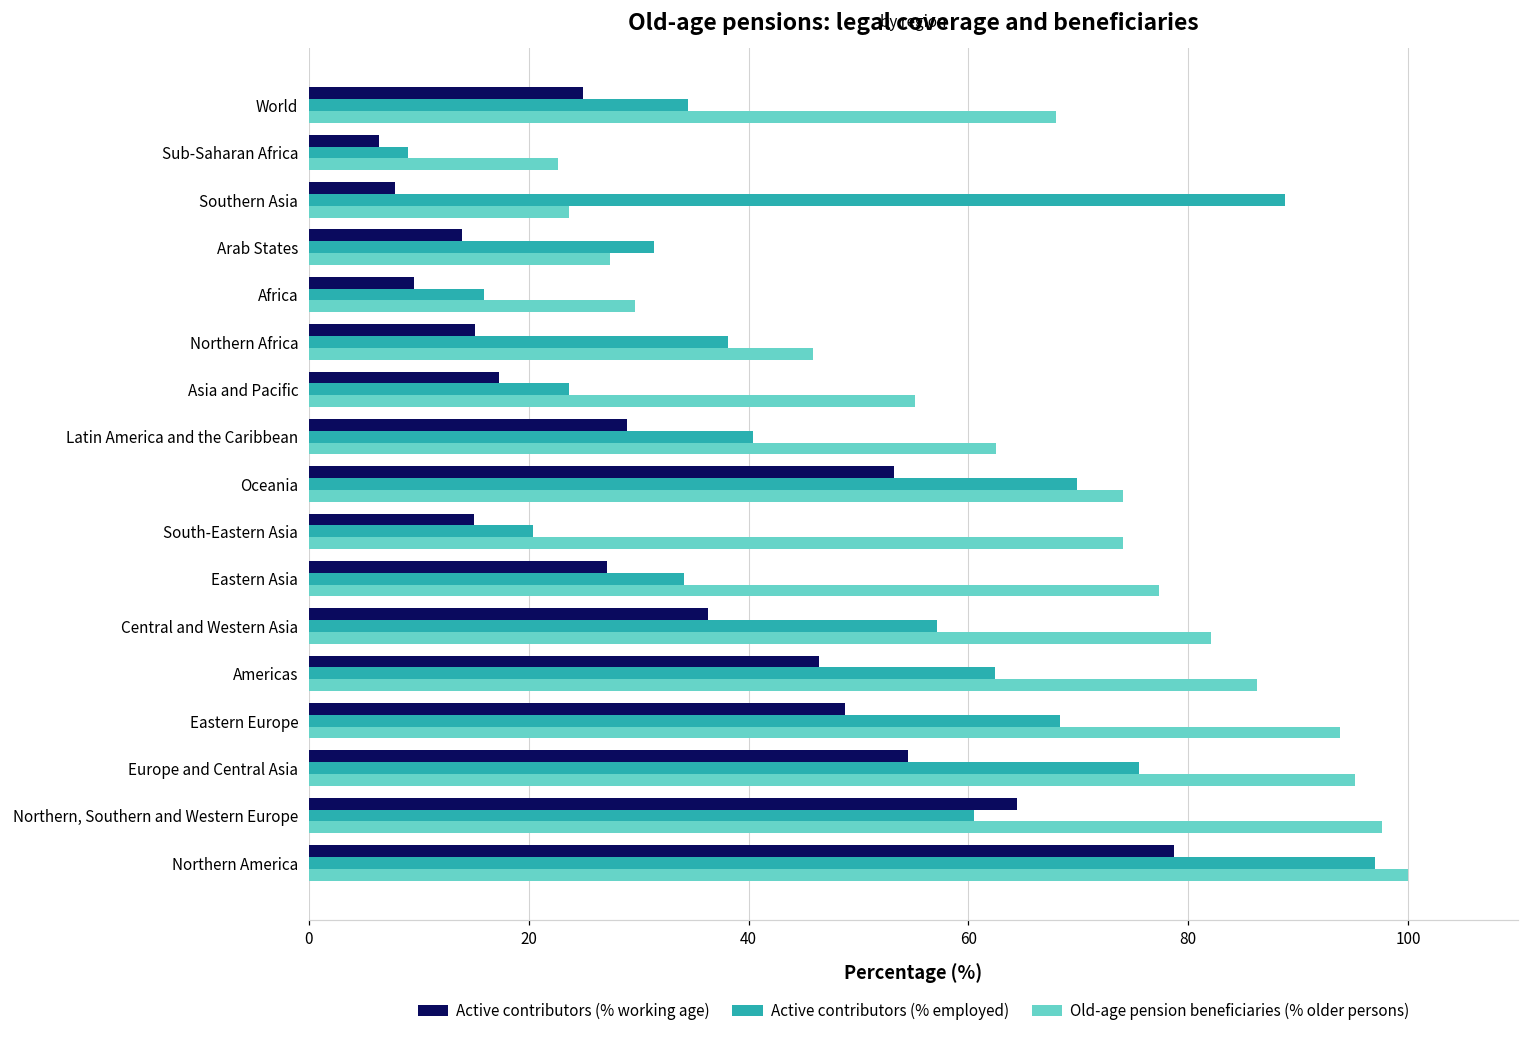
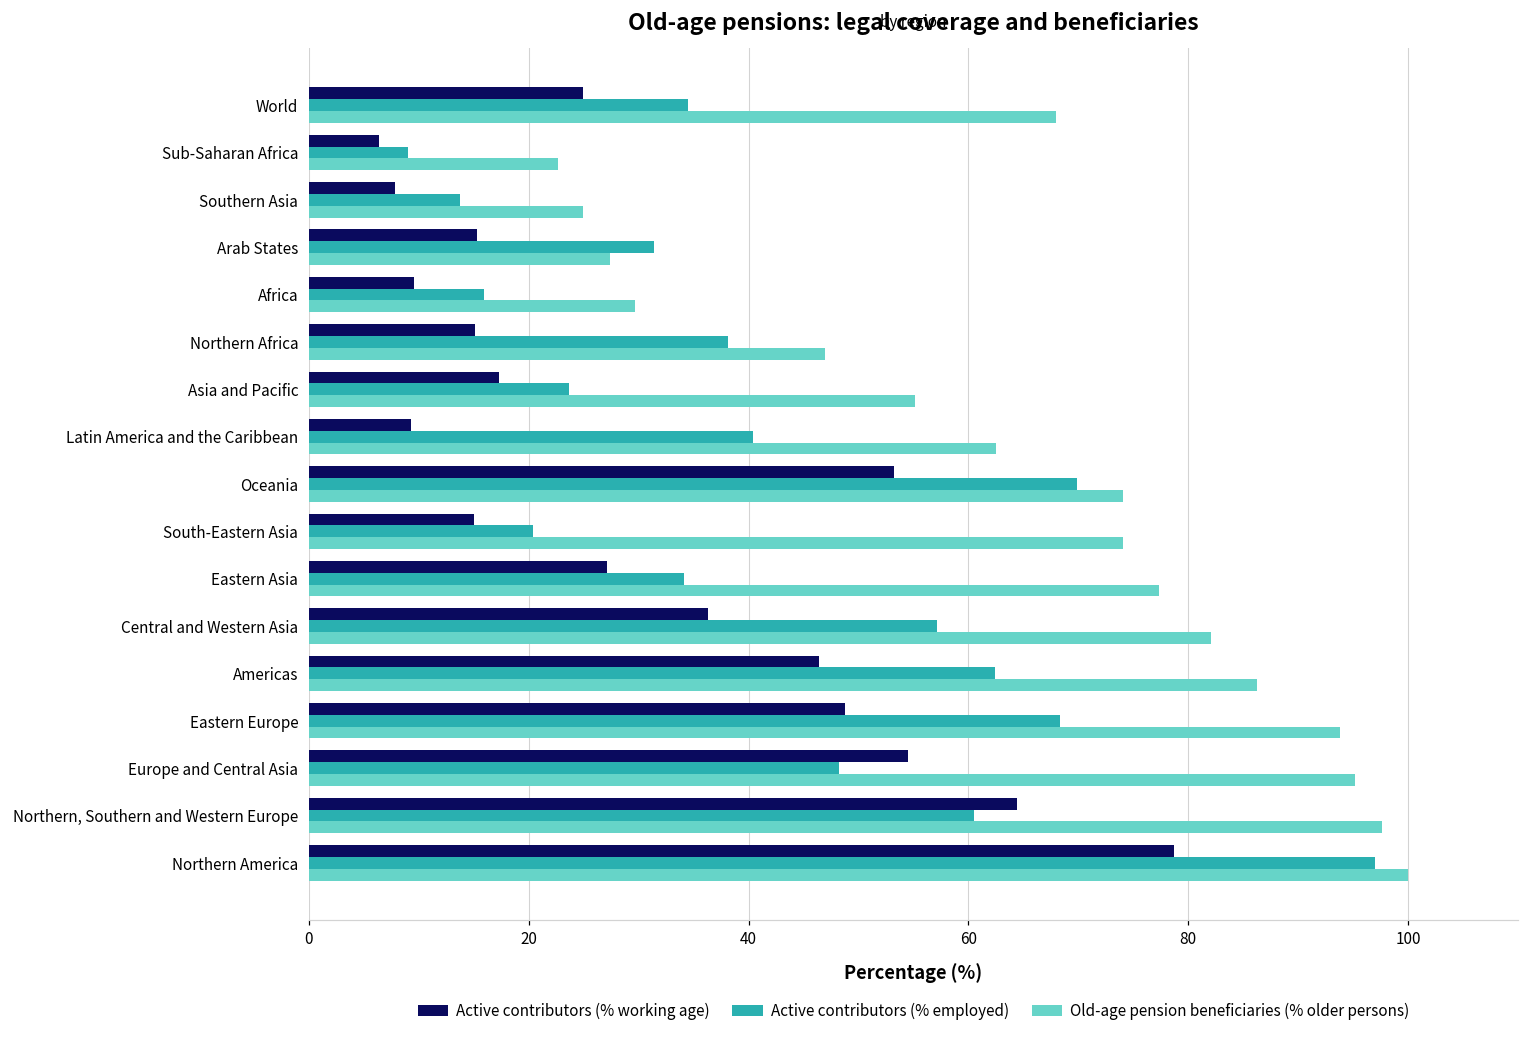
  {
    "Active contributors (% working age)": {
      "World": 25,
      "Sub-Saharan Africa": 6,
      "Southern Asia": 8,
-     "Arab States": 14,
+     "Arab States": 15,
      "Africa": 10,
      "Northern Africa": 15,
      "Asia and Pacific": 17,
-     "Latin America and the Caribbean": 29,
+     "Latin America and the Caribbean": 9,
      "Oceania": 53,
      "South-Eastern Asia": 15,
      "Eastern Asia": 27,
      "Central and Western Asia": 36,
      "Americas": 46,
      "Eastern Europe": 49,
      "Europe and Central Asia": 55,
      "Northern, Southern and Western Europe": 64,
      "Northern America": 79
    },
    "Active contributors (% employed)": {
      "World": 35,
      "Sub-Saharan Africa": 9,
-     "Southern Asia": 89,
+     "Southern Asia": 14,
      "Arab States": 31,
      "Africa": 16,
      "Northern Africa": 38,
      "Asia and Pacific": 24,
      "Latin America and the Caribbean": 40,
      "Oceania": 70,
      "South-Eastern Asia": 20,
      "Eastern Asia": 34,
      "Central and Western Asia": 57,
      "Americas": 62,
      "Eastern Europe": 68,
-     "Europe and Central Asia": 76,
+     "Europe and Central Asia": 48,
      "Northern, Southern and Western Europe": 61,
      "Northern America": 97
    },
    "Old-age pension beneficiaries (% older persons)": {
      "World": 68,
      "Sub-Saharan Africa": 23,
-     "Southern Asia": 24,
+     "Southern Asia": 25,
      "Arab States": 27,
      "Africa": 30,
-     "Northern Africa": 46,
+     "Northern Africa": 47,
      "Asia and Pacific": 55,
      "Latin America and the Caribbean": 63,
      "Oceania": 74,
      "South-Eastern Asia": 74,
      "Eastern Asia": 77,
      "Central and Western Asia": 82,
      "Americas": 86,
      "Eastern Europe": 94,
      "Europe and Central Asia": 95,
      "Northern, Southern and Western Europe": 98,
      "Northern America": 100
    }
  }
